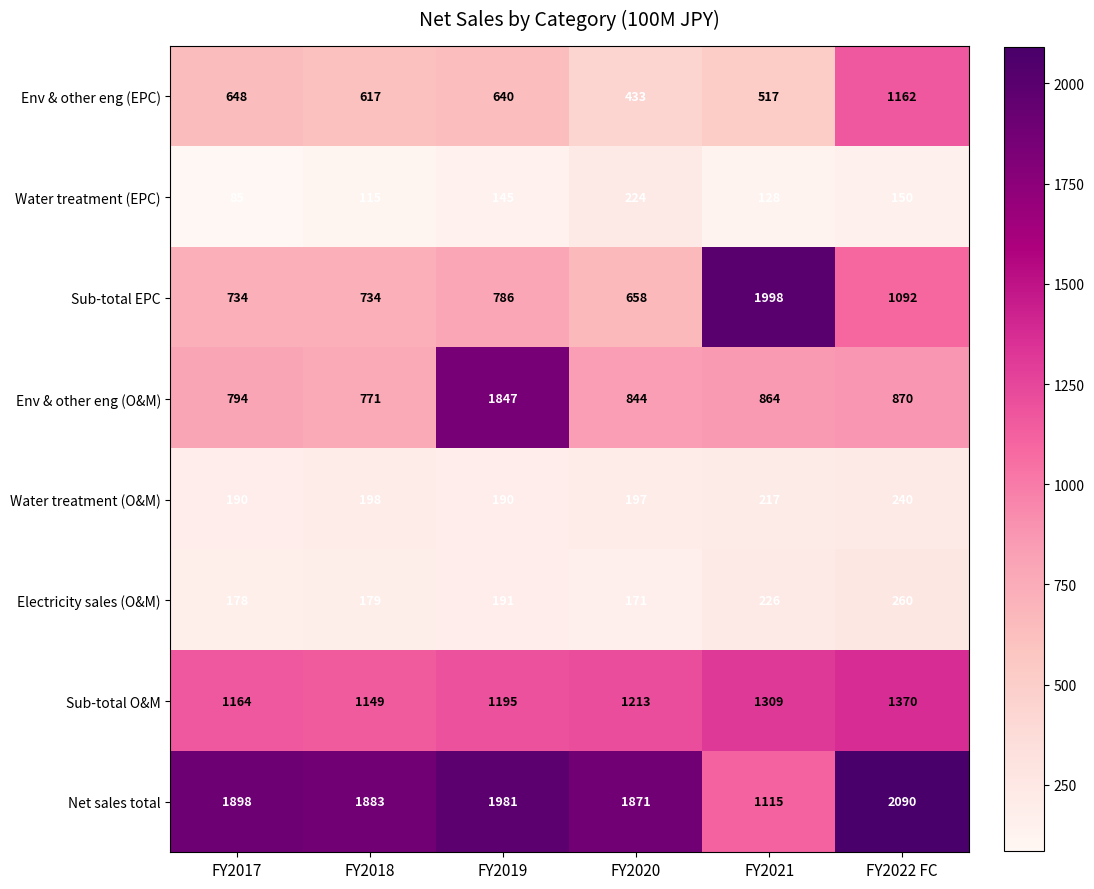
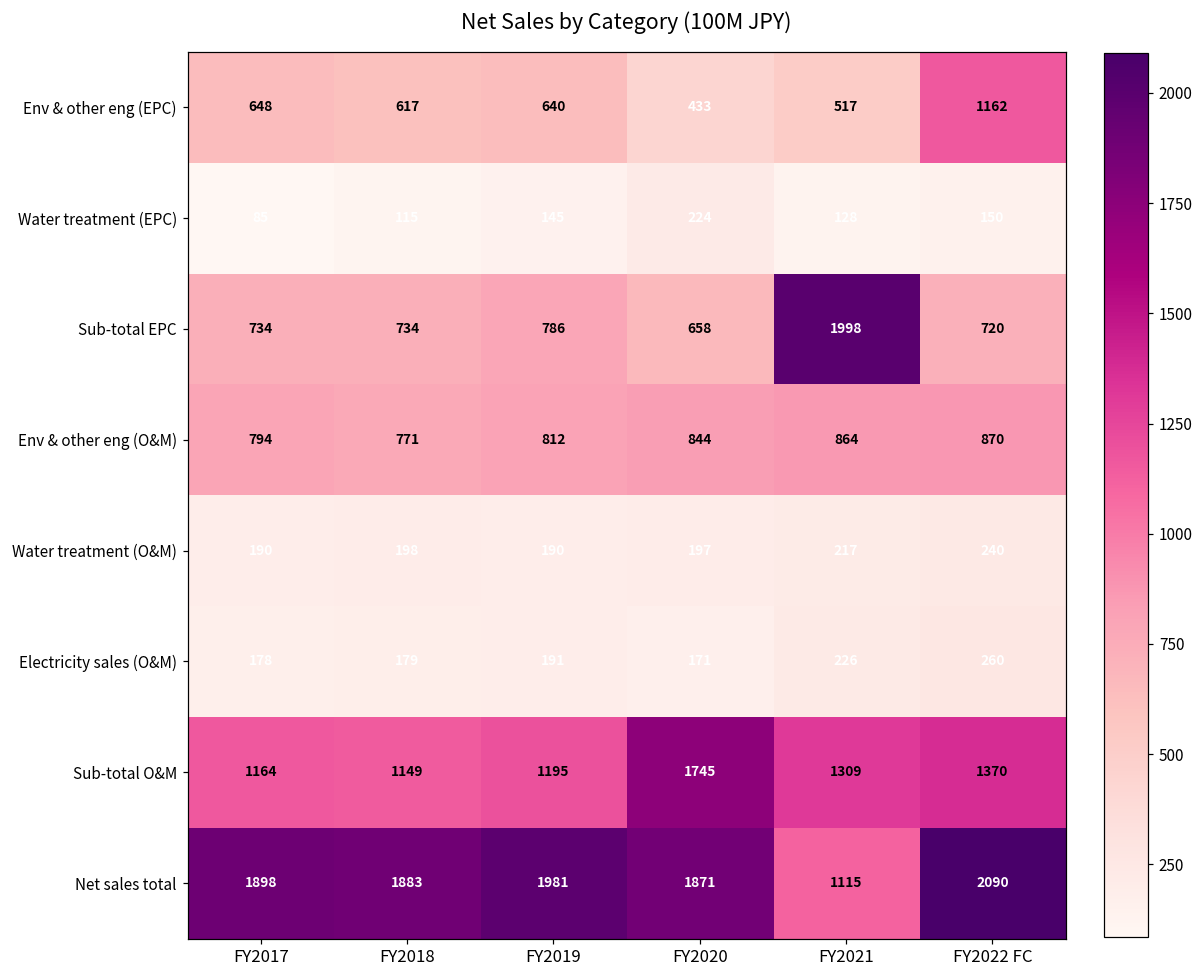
  {
    "Env & other eng (EPC)": {
      "FY2017": 648,
      "FY2018": 617,
      "FY2019": 640,
      "FY2021": 517,
      "FY2022 FC": 1162
    },
    "Sub-total EPC": {
      "FY2017": 734,
      "FY2018": 734,
      "FY2019": 786,
      "FY2020": 658,
      "FY2021": 1998,
-     "FY2022 FC": 1092
+     "FY2022 FC": 720
    },
    "Env & other eng (O&M)": {
      "FY2017": 794,
      "FY2018": 771,
-     "FY2019": 1847,
+     "FY2019": 812,
      "FY2020": 844,
      "FY2021": 864,
      "FY2022 FC": 870
    },
    "Sub-total O&M": {
      "FY2017": 1164,
      "FY2018": 1149,
      "FY2019": 1195,
-     "FY2020": 1213,
+     "FY2020": 1745,
      "FY2021": 1309,
      "FY2022 FC": 1370
    },
    "Net sales total": {
      "FY2017": 1898,
      "FY2018": 1883,
      "FY2019": 1981,
      "FY2020": 1871,
      "FY2021": 1115,
      "FY2022 FC": 2090
    }
  }
